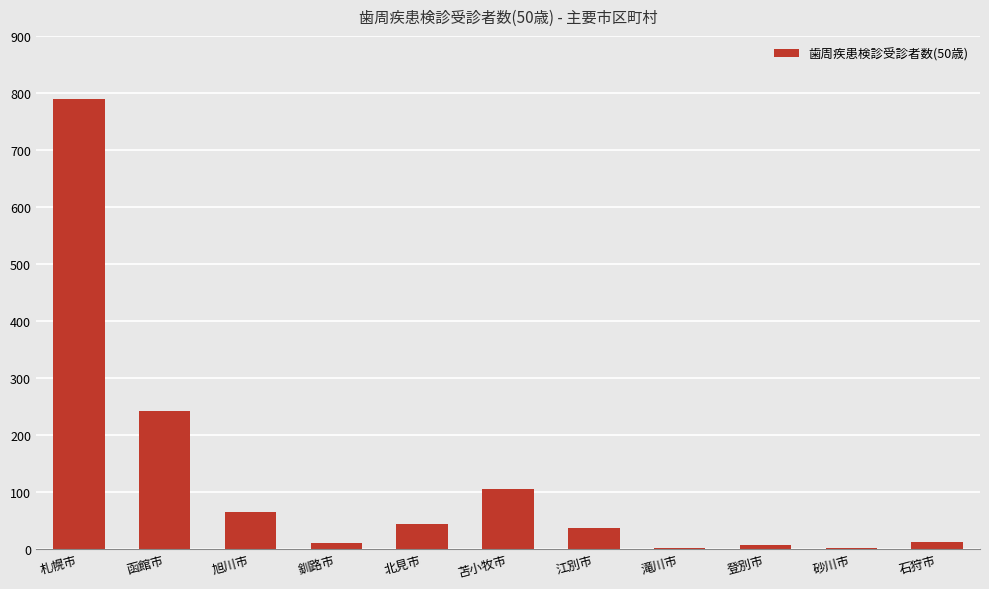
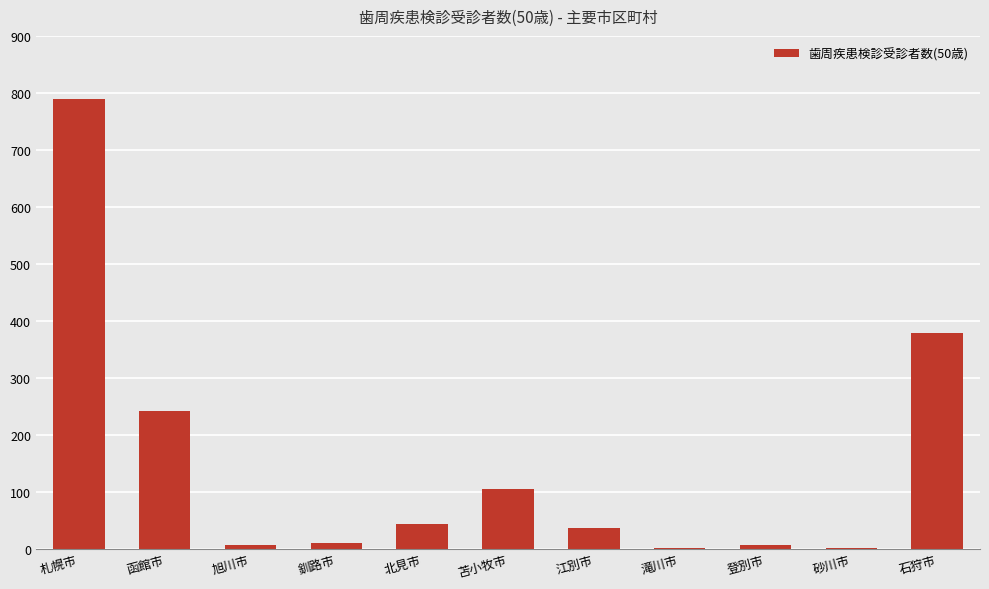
  {
    "札幌市": 790,
    "函館市": 240,
-   "旭川市": 70,
+   "旭川市": 10,
    "釧路市": 10,
    "北見市": 40,
    "苫小牧市": 110,
    "江別市": 40,
    "登別市": 10,
-   "石狩市": 10
+   "石狩市": 380
  }
